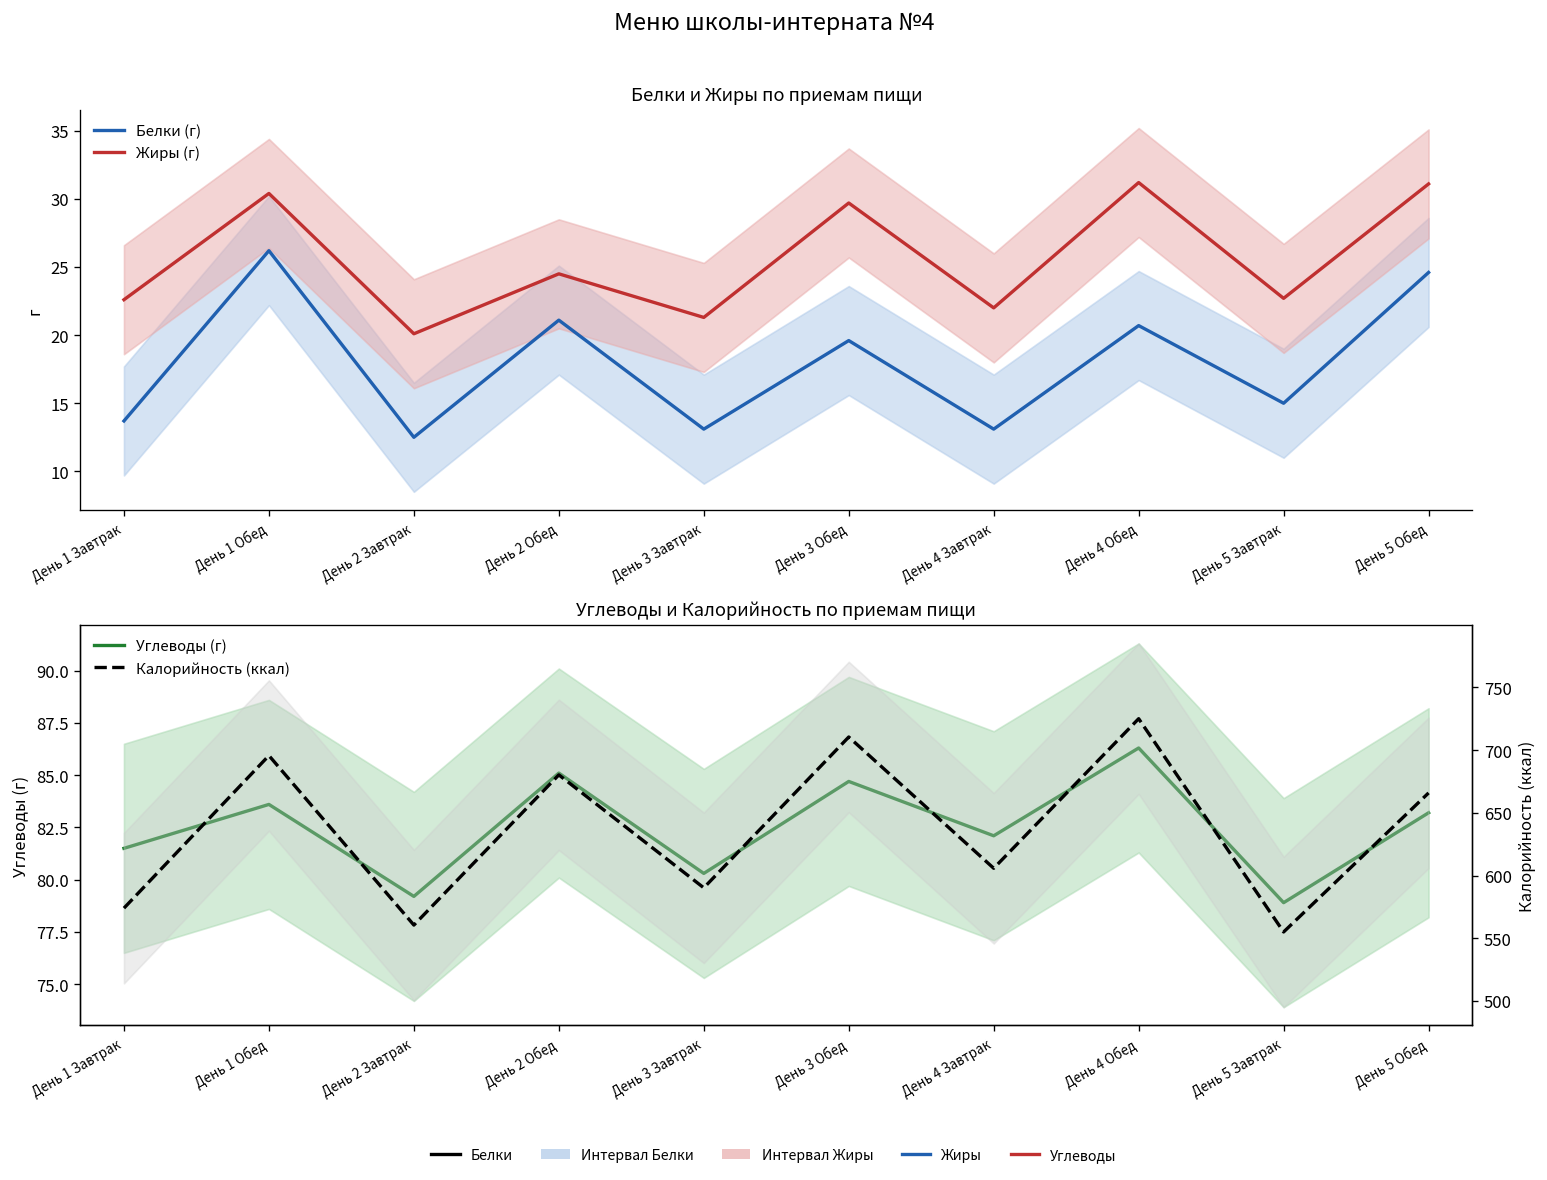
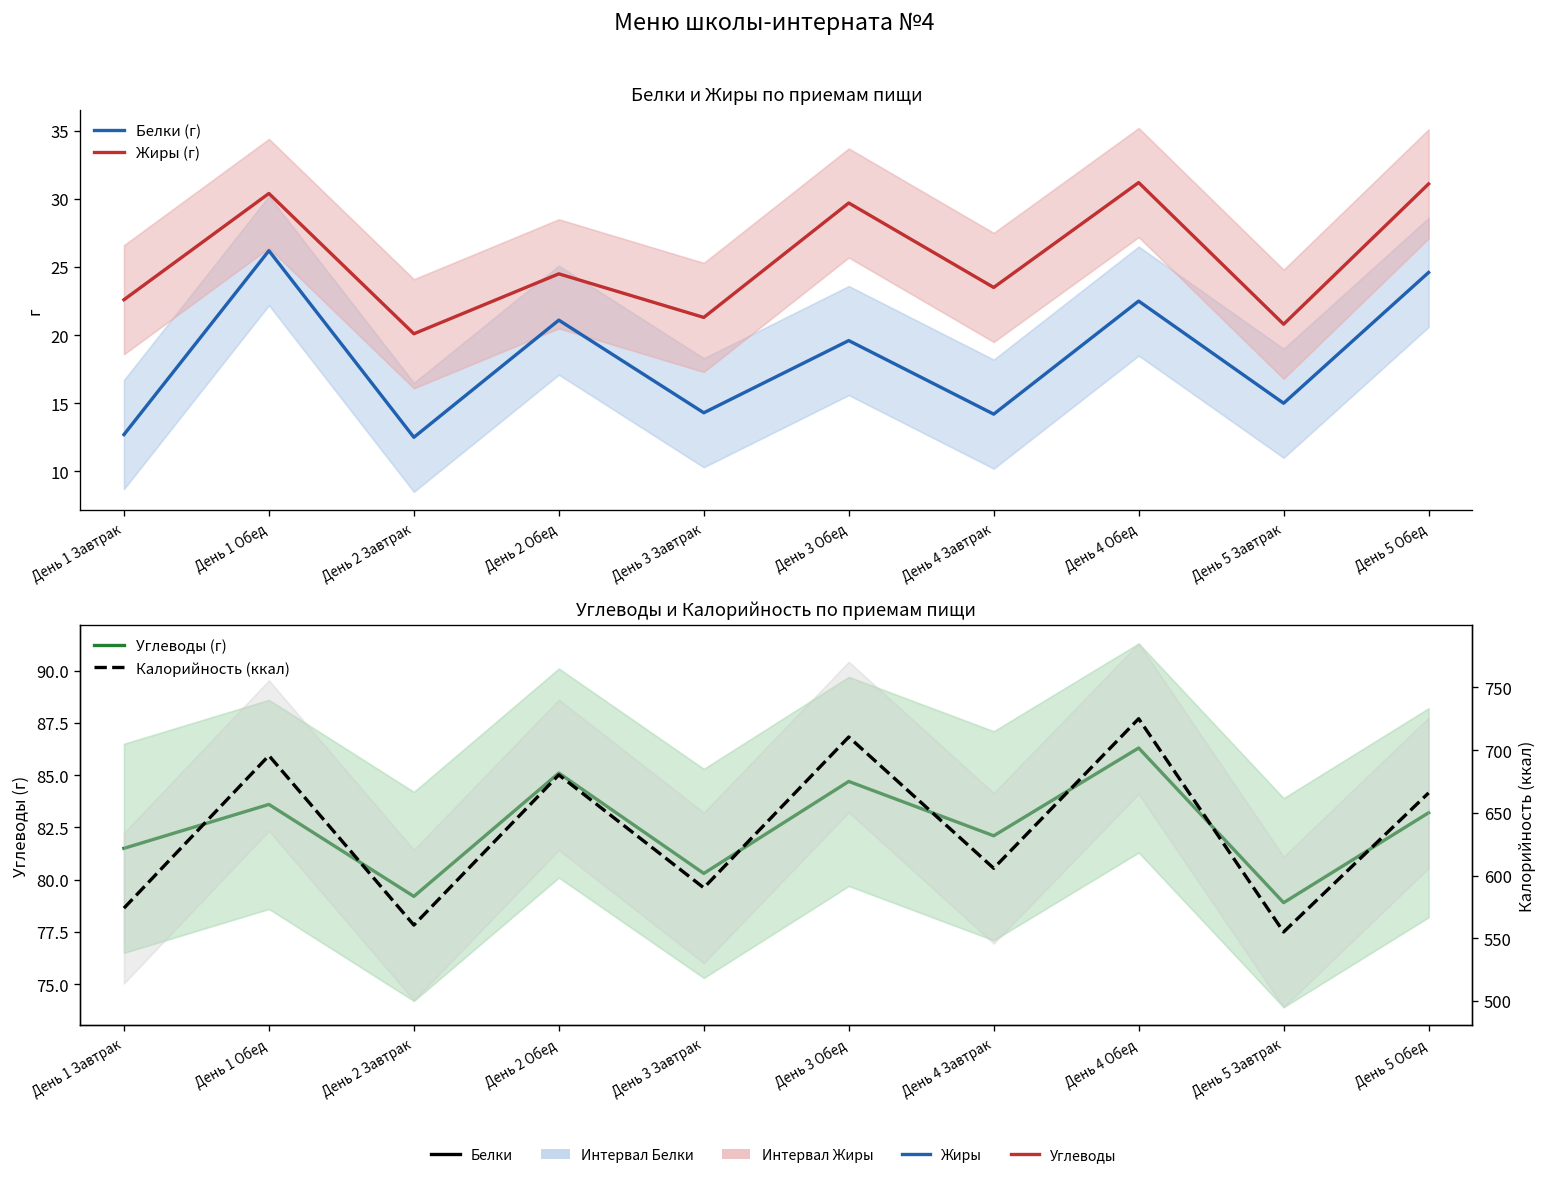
  {
    "Белки и Жиры по приемам пищи": {
      "Белки (г)": {
-       "День 1 Завтрак": 13.7,
+       "День 1 Завтрак": 12.7,
        "День 1 Обед": 26.2,
        "День 2 Завтрак": 12.5,
        "День 2 Обед": 21.1,
-       "День 3 Завтрак": 13.1,
+       "День 3 Завтрак": 14.3,
        "День 3 Обед": 19.6,
-       "День 4 Завтрак": 13.1,
-       "День 4 Обед": 20.7,
+       "День 4 Завтрак": 14.2,
+       "День 4 Обед": 22.5,
        "День 5 Завтрак": 15.0,
        "День 5 Обед": 24.6
      },
      "Жиры (г)": {
        "День 1 Завтрак": 22.6,
        "День 2 Завтрак": 20.1,
        "День 2 Обед": 24.5,
        "День 3 Завтрак": 21.3,
        "День 3 Обед": 29.7,
-       "День 4 Завтрак": 22.0,
+       "День 4 Завтрак": 23.5,
        "День 4 Обед": 31.2,
-       "День 5 Завтрак": 22.7,
+       "День 5 Завтрак": 20.8,
        "День 5 Обед": 31.1
      }
    }
  }
